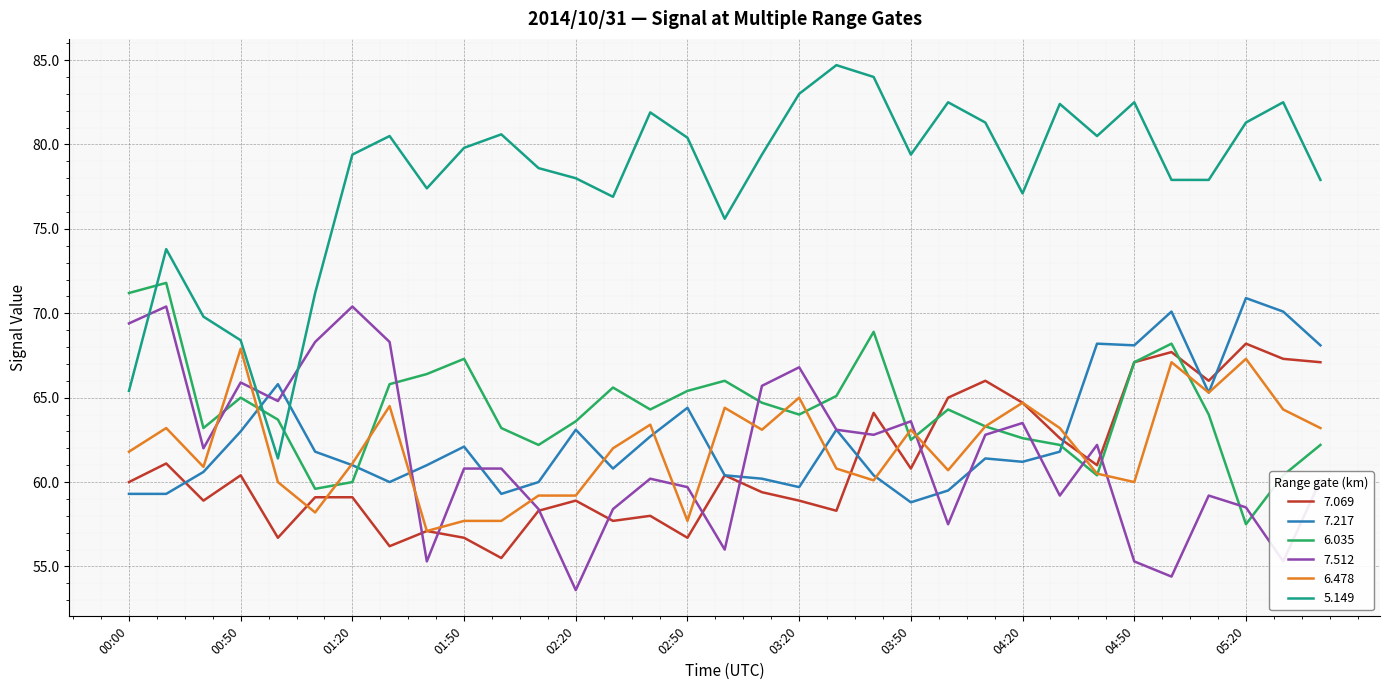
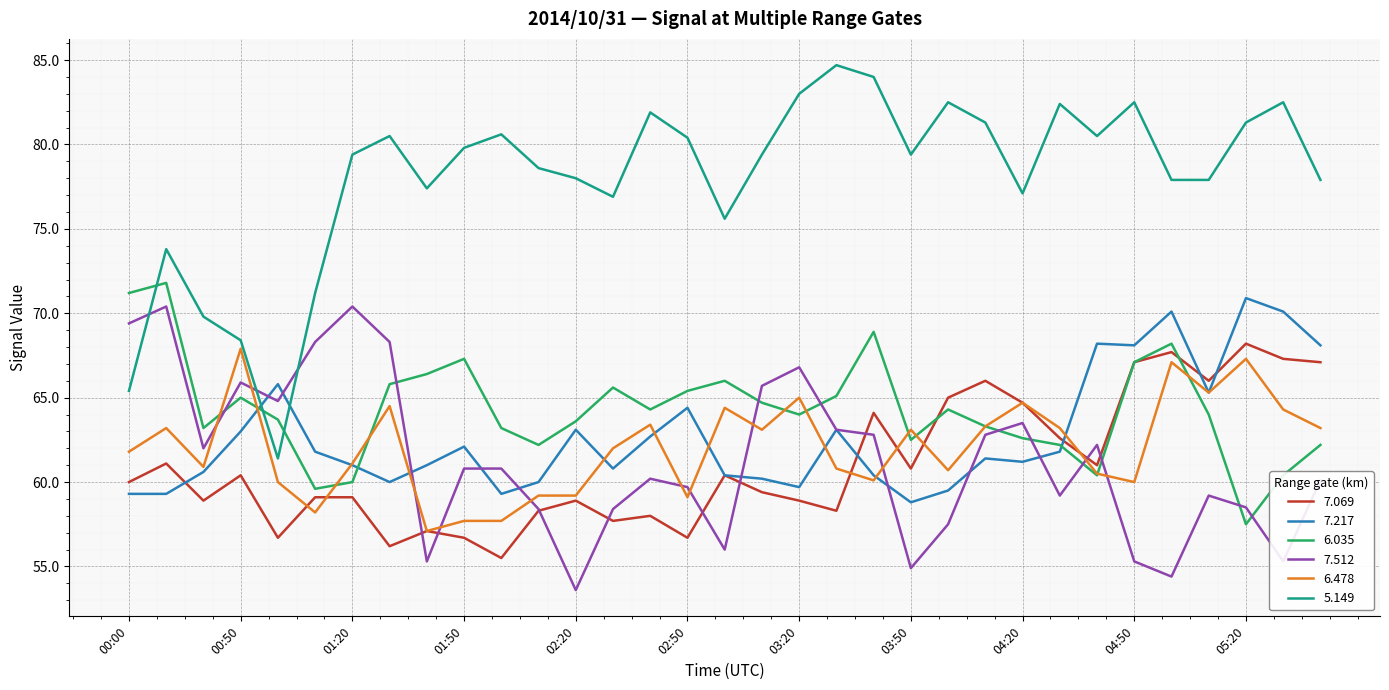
  {
    "7.069": {
      "00:00": 60.0,
      "00:50": 60.4,
      "01:20": 59.1,
      "01:50": 56.7,
      "02:20": 58.9,
      "02:50": 56.7,
      "03:20": 58.9,
      "03:50": 60.8,
      "05:20": 68.2
    },
    "7.217": {
      "00:00": 59.3,
      "00:50": 63.0,
      "01:50": 62.1,
      "02:20": 63.1,
      "02:50": 64.4,
      "03:20": 59.7,
      "03:50": 58.8,
      "04:20": 61.2,
      "04:50": 68.1,
      "05:20": 70.9
    },
    "7.512": {
      "00:00": 69.4,
      "00:50": 65.9,
      "01:20": 70.4,
      "01:50": 60.8,
      "02:20": 53.6,
      "02:50": 59.7,
      "03:20": 66.8,
-     "03:50": 63.6,
+     "03:50": 54.9,
      "04:20": 63.5,
      "04:50": 55.3,
      "05:20": 58.5
    },
    "6.478": {
      "00:00": 61.8,
      "00:50": 67.9,
      "01:50": 57.7,
      "02:20": 59.2,
-     "02:50": 57.7,
+     "02:50": 59.1,
      "03:20": 65.0,
      "03:50": 63.1,
      "04:50": 60.0,
      "05:20": 67.3
    }
  }
